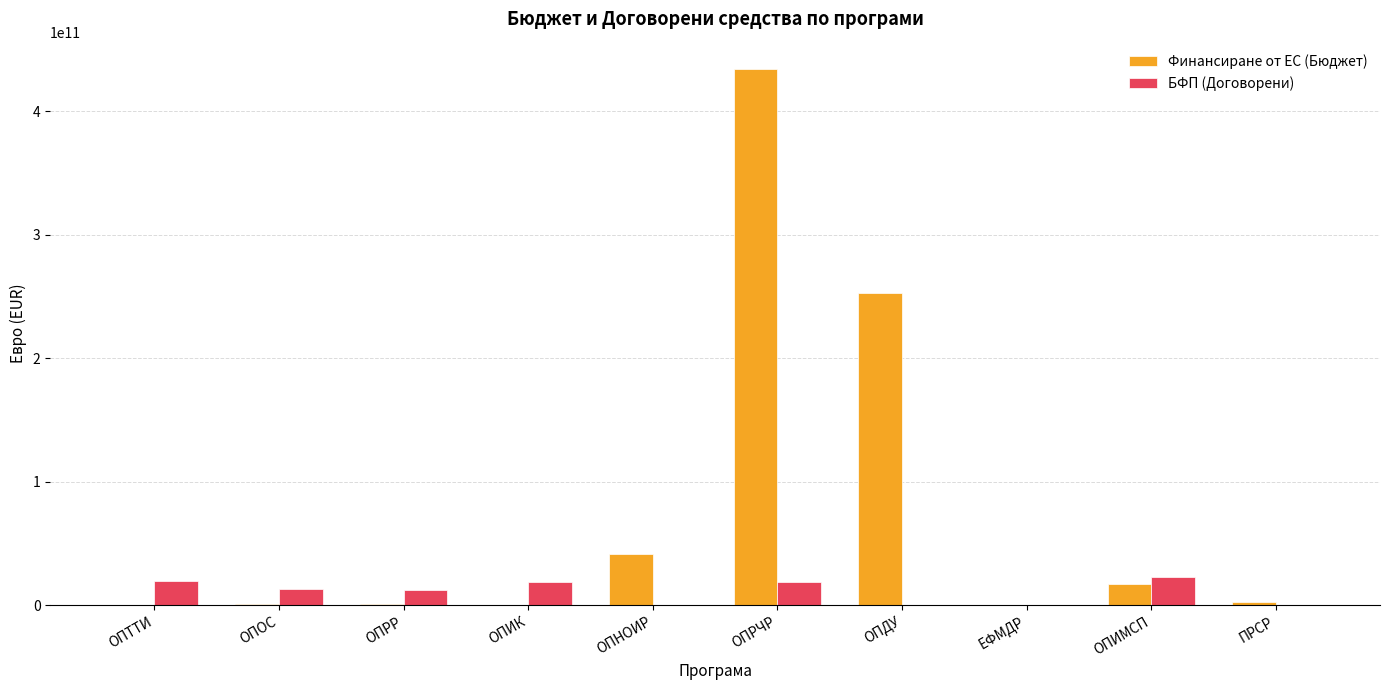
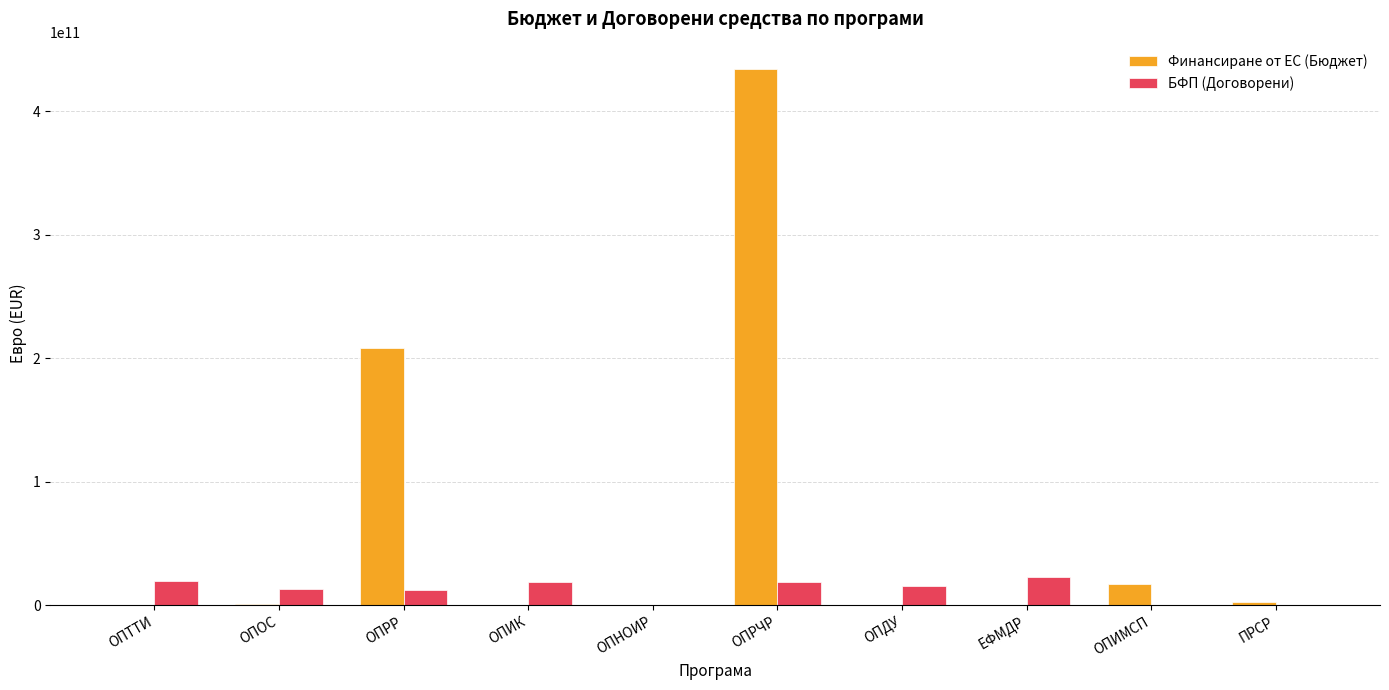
  {
    "Финансиране от ЕС (Бюджет)": {
-     "ОПРР": 1000000000,
-     "ОПНОИР": 41000000000,
+     "ОПРР": 209000000000,
+     "ОПНОИР": 0,
      "ОПРЧР": 435000000000,
-     "ОПДУ": 253000000000,
+     "ОПДУ": 0,
      "ОПИМСП": 17000000000,
      "ПРСР": 2000000000
    },
    "БФП (Договорени)": {
      "ОПТТИ": 20000000000,
      "ОПОС": 13000000000,
      "ОПРР": 12000000000,
      "ОПИК": 19000000000,
      "ОПРЧР": 19000000000,
-     "ОПДУ": 0,
-     "ЕФМДР": 0,
-     "ОПИМСП": 23000000000
+     "ОПДУ": 15000000000,
+     "ЕФМДР": 23000000000,
+     "ОПИМСП": 0
    }
  }
